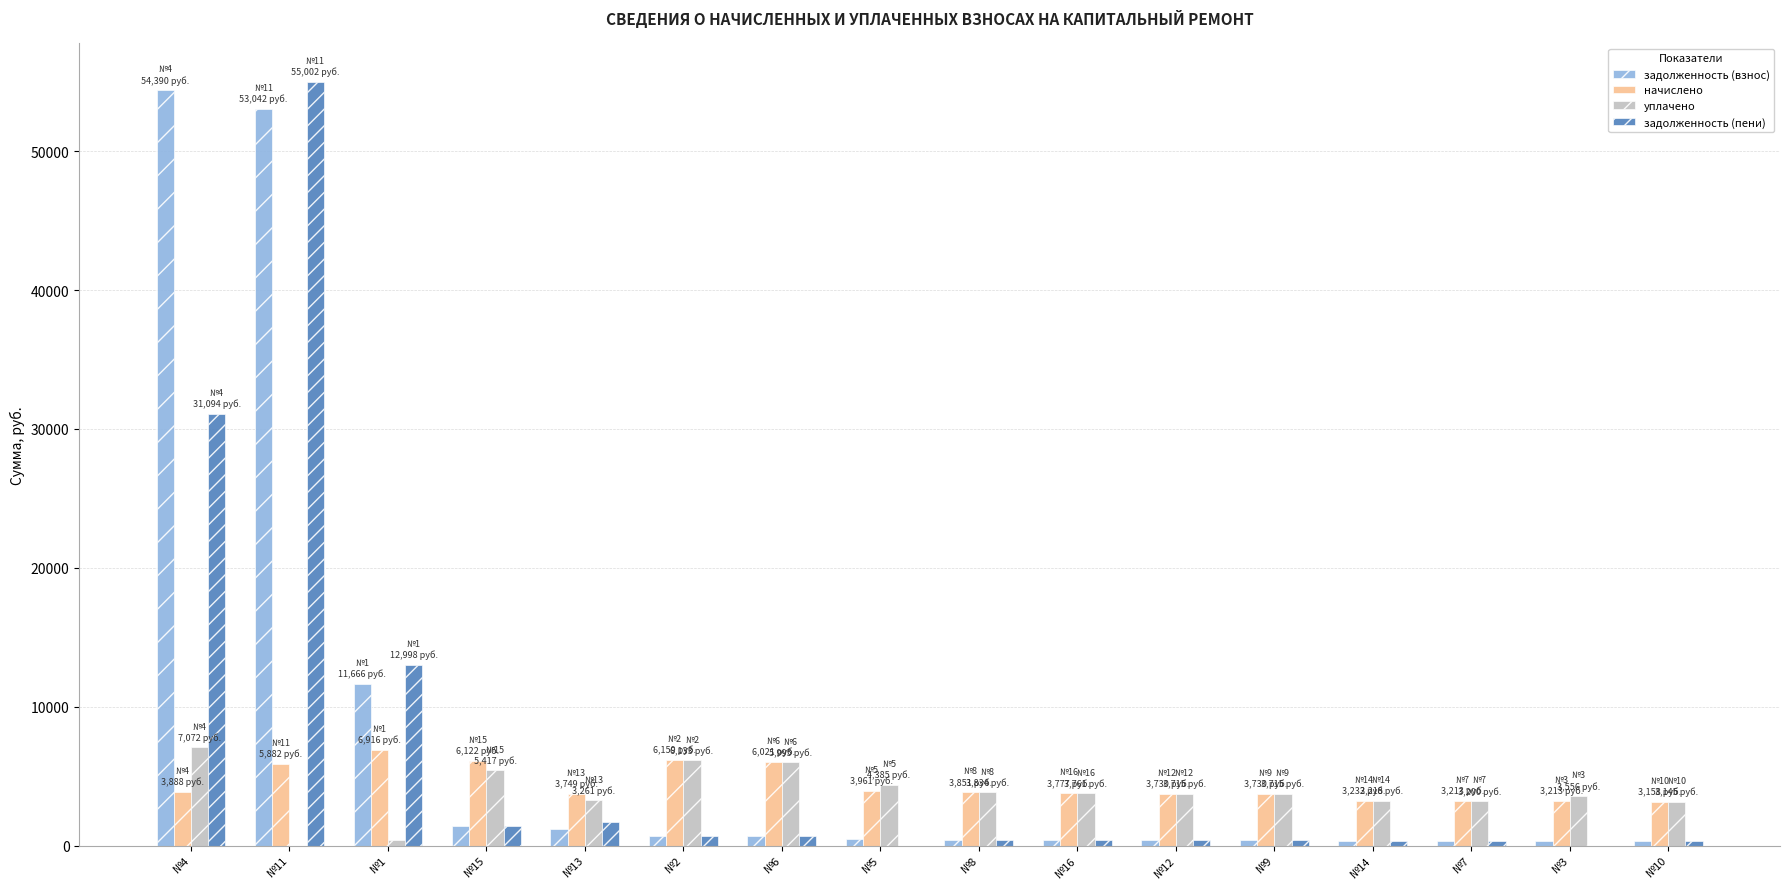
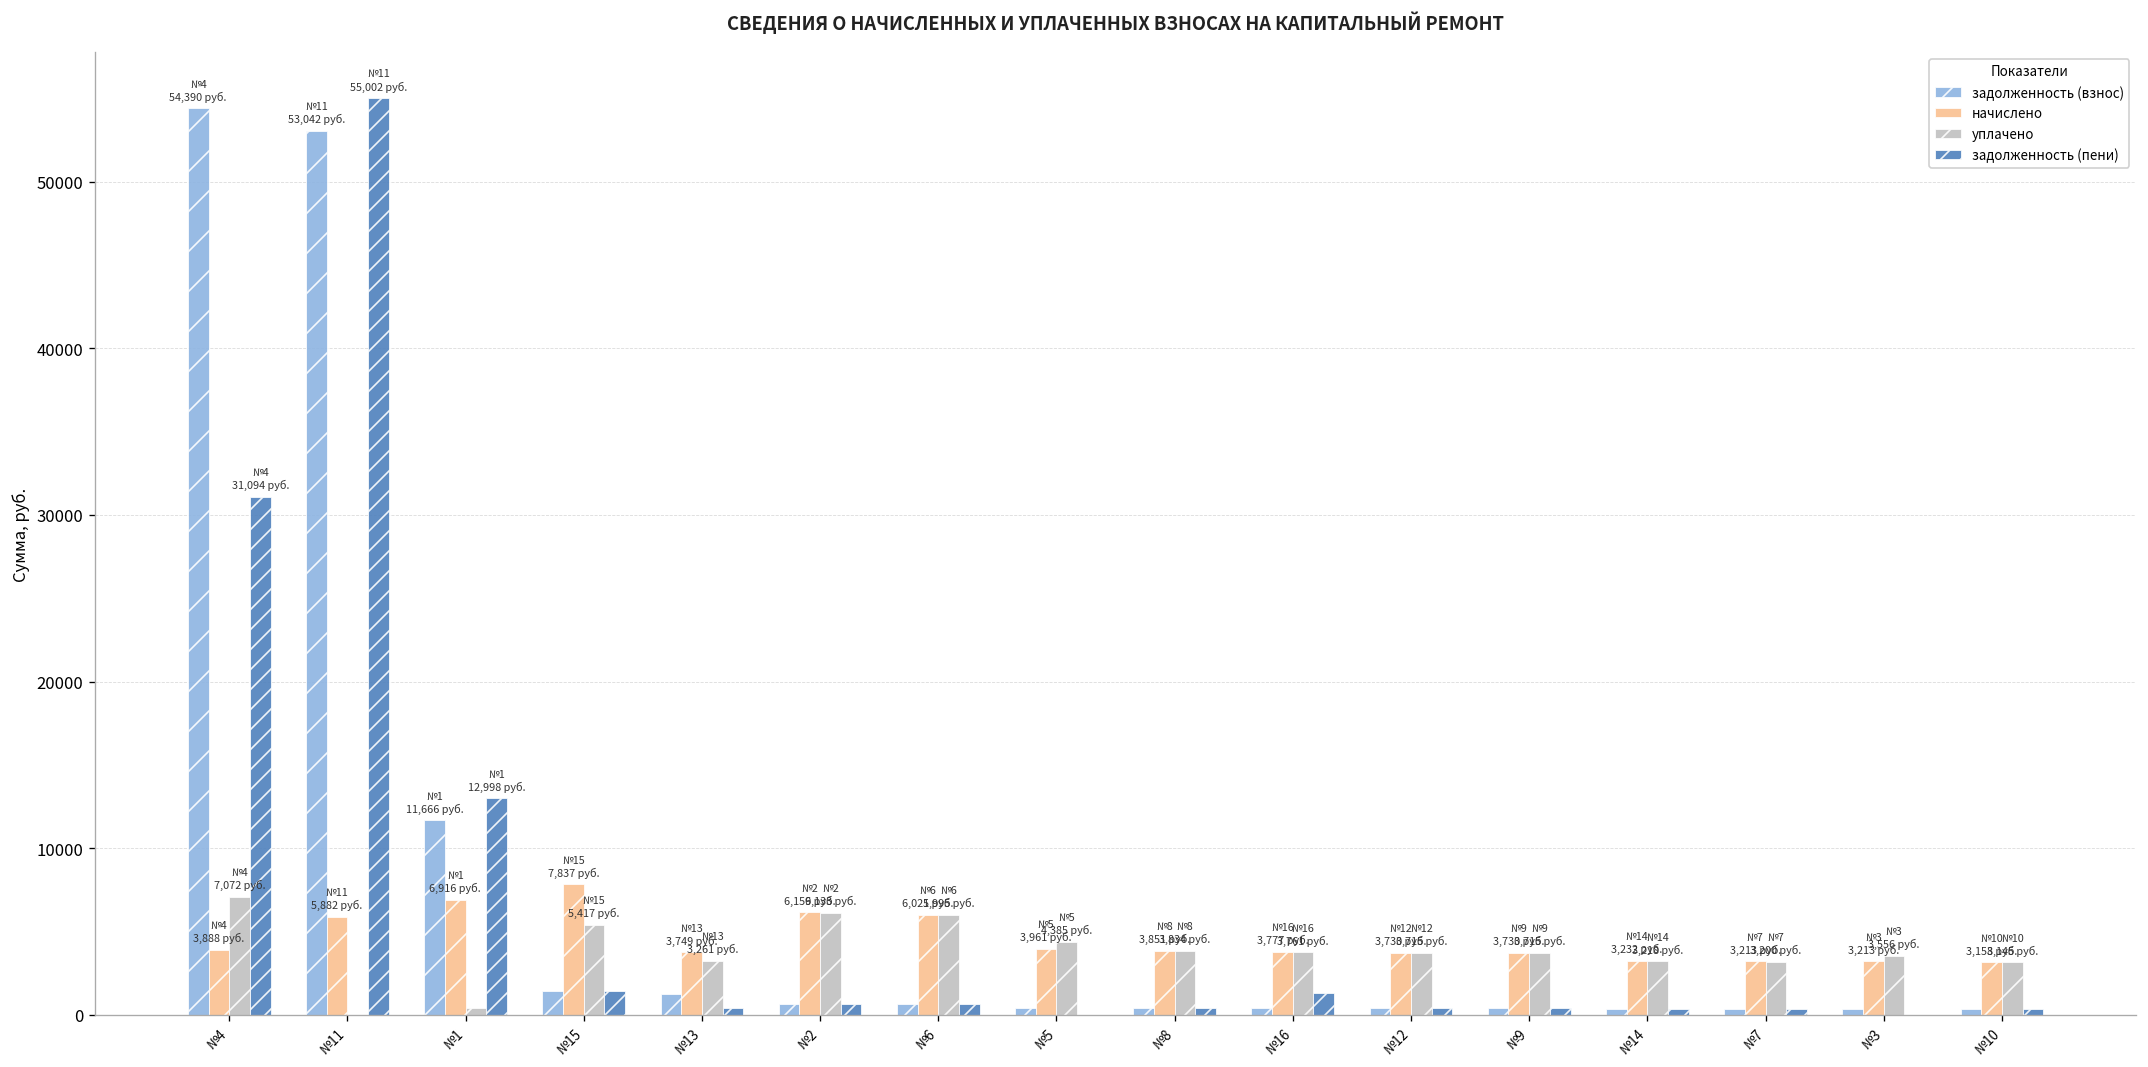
  {
    "задолженность (взнос)": {
      "№4": "54,390",
      "№11": "53,042",
      "№1": "11,666"
    },
    "начислено": {
      "№4": "3,888",
      "№11": "5,882",
      "№1": "6,916",
-     "№15": "6,122"
+     "№15": "7,837"
    },
    "уплачено": {
      "№4": "7,072"
    },
    "задолженность (пени)": {
      "№15": "1400",
-     "№13": "1700",
+     "№13": "400",
      "№2": "700",
      "№6": "700",
      "№5": "0",
      "№8": "400",
-     "№16": "400",
+     "№16": "1300",
      "№12": "400",
      "№9": "400",
      "№14": "400",
      "№7": "400",
      "№10": "400"
    }
  }
